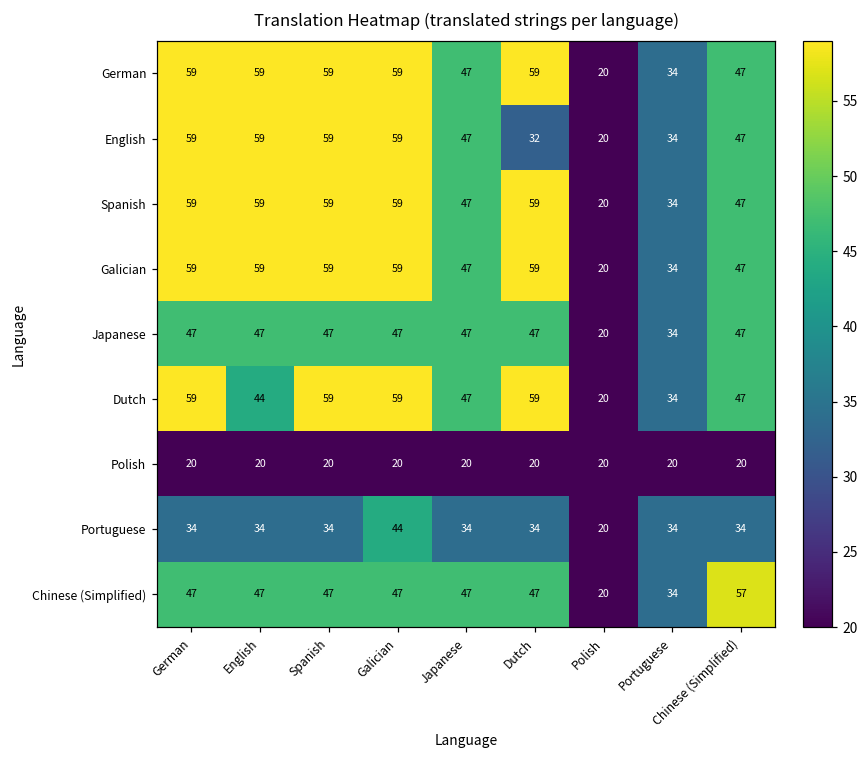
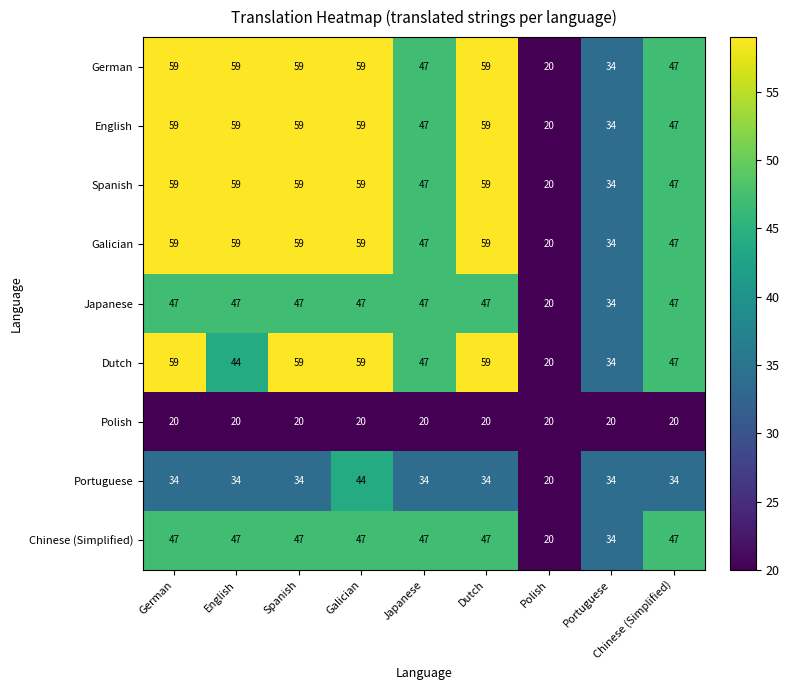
  {
    "German": {
      "German": 59,
      "English": 59,
      "Spanish": 59,
      "Galician": 59,
      "Japanese": 47,
      "Dutch": 59,
      "Polish": 20,
      "Portuguese": 34,
      "Chinese (Simplified)": 47
    },
    "English": {
      "German": 59,
      "English": 59,
      "Spanish": 59,
      "Galician": 59,
      "Japanese": 47,
-     "Dutch": 32,
+     "Dutch": 59,
      "Polish": 20,
      "Portuguese": 34,
      "Chinese (Simplified)": 47
    },
    "Spanish": {
      "German": 59,
      "English": 59,
      "Spanish": 59,
      "Galician": 59,
      "Japanese": 47,
      "Dutch": 59,
      "Polish": 20,
      "Portuguese": 34,
      "Chinese (Simplified)": 47
    },
    "Galician": {
      "German": 59,
      "English": 59,
      "Spanish": 59,
      "Galician": 59,
      "Japanese": 47,
      "Dutch": 59,
      "Polish": 20,
      "Portuguese": 34,
      "Chinese (Simplified)": 47
    },
    "Japanese": {
      "German": 47,
      "English": 47,
      "Spanish": 47,
      "Galician": 47,
      "Japanese": 47,
      "Dutch": 47,
      "Polish": 20,
      "Portuguese": 34,
      "Chinese (Simplified)": 47
    },
    "Dutch": {
      "German": 59,
      "English": 44,
      "Spanish": 59,
      "Galician": 59,
      "Japanese": 47,
      "Dutch": 59,
      "Polish": 20,
      "Portuguese": 34,
      "Chinese (Simplified)": 47
    },
    "Polish": {
      "German": 20,
      "English": 20,
      "Spanish": 20,
      "Galician": 20,
      "Japanese": 20,
      "Dutch": 20,
      "Polish": 20,
      "Portuguese": 20,
      "Chinese (Simplified)": 20
    },
    "Portuguese": {
      "German": 34,
      "English": 34,
      "Spanish": 34,
      "Galician": 44,
      "Japanese": 34,
      "Dutch": 34,
      "Polish": 20,
      "Portuguese": 34,
      "Chinese (Simplified)": 34
    },
    "Chinese (Simplified)": {
      "German": 47,
      "English": 47,
      "Spanish": 47,
      "Galician": 47,
      "Japanese": 47,
      "Dutch": 47,
      "Polish": 20,
      "Portuguese": 34,
-     "Chinese (Simplified)": 57
+     "Chinese (Simplified)": 47
    }
  }
